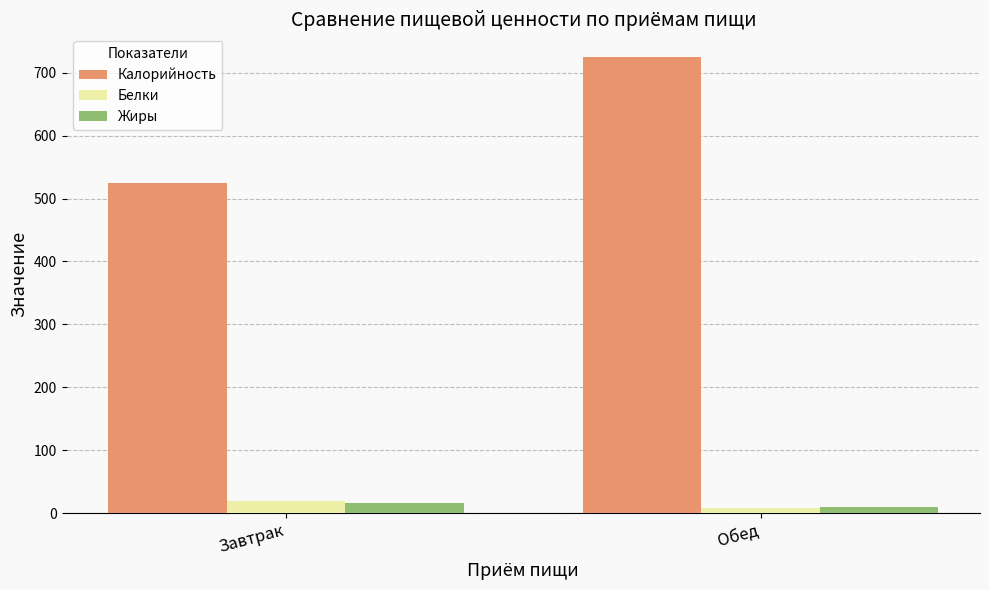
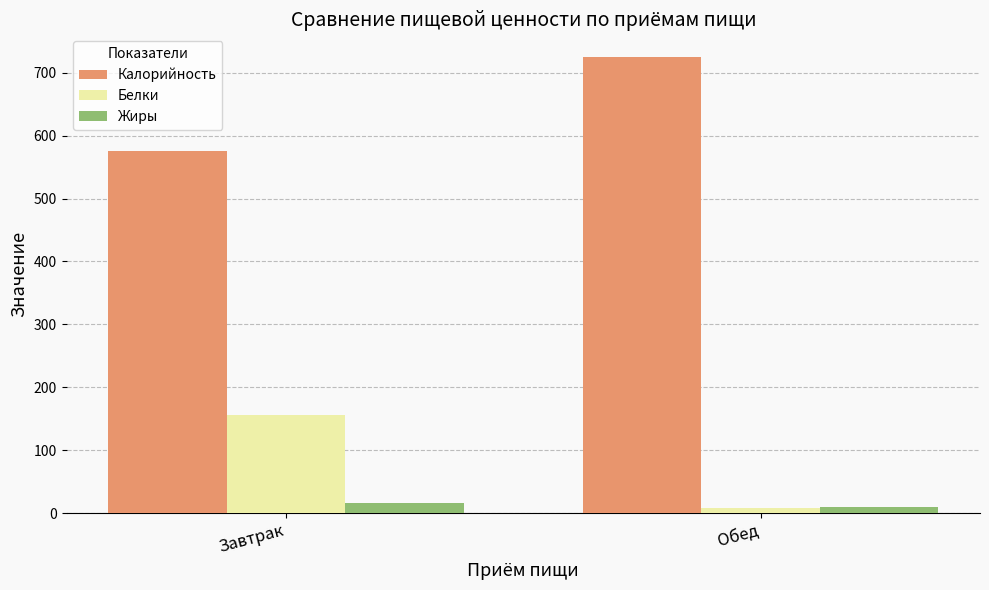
  {
    "Калорийность": {
-     "Завтрак": 520,
+     "Завтрак": 580,
      "Обед": 720
    },
    "Белки": {
-     "Завтрак": 20,
+     "Завтрак": 160,
      "Обед": 10
    },
    "Жиры": {
      "Завтрак": 20,
      "Обед": 10
    }
  }
